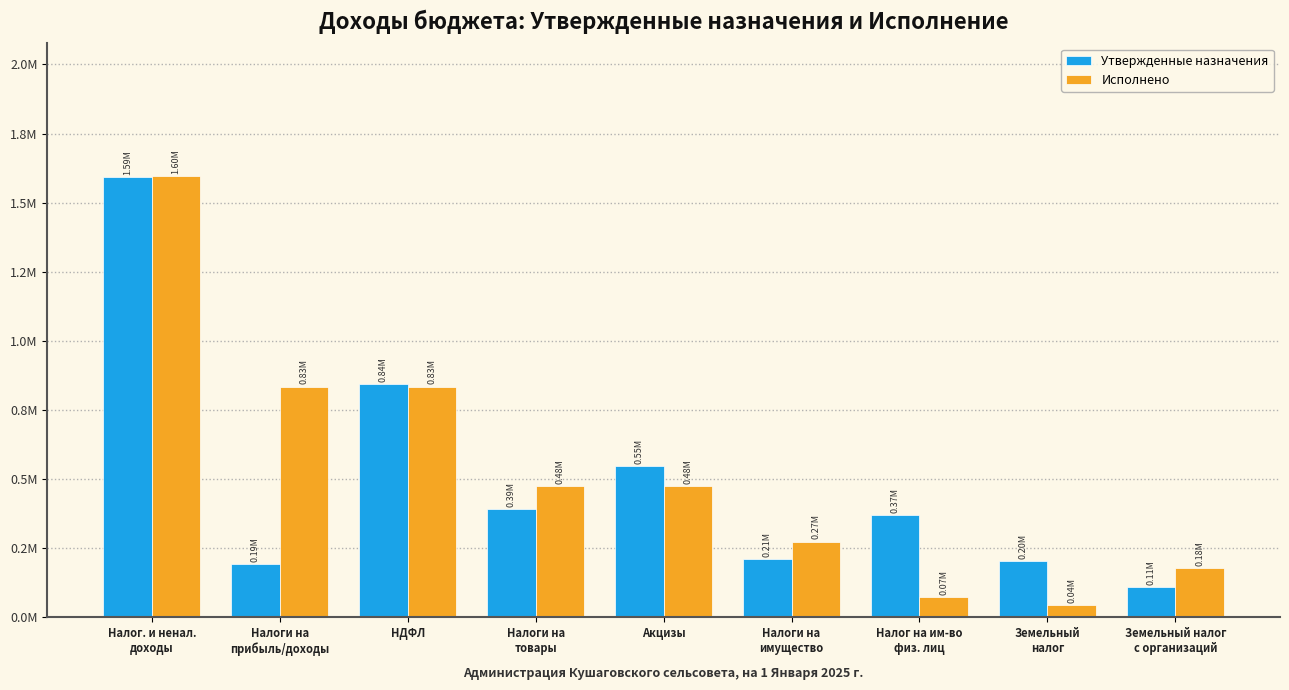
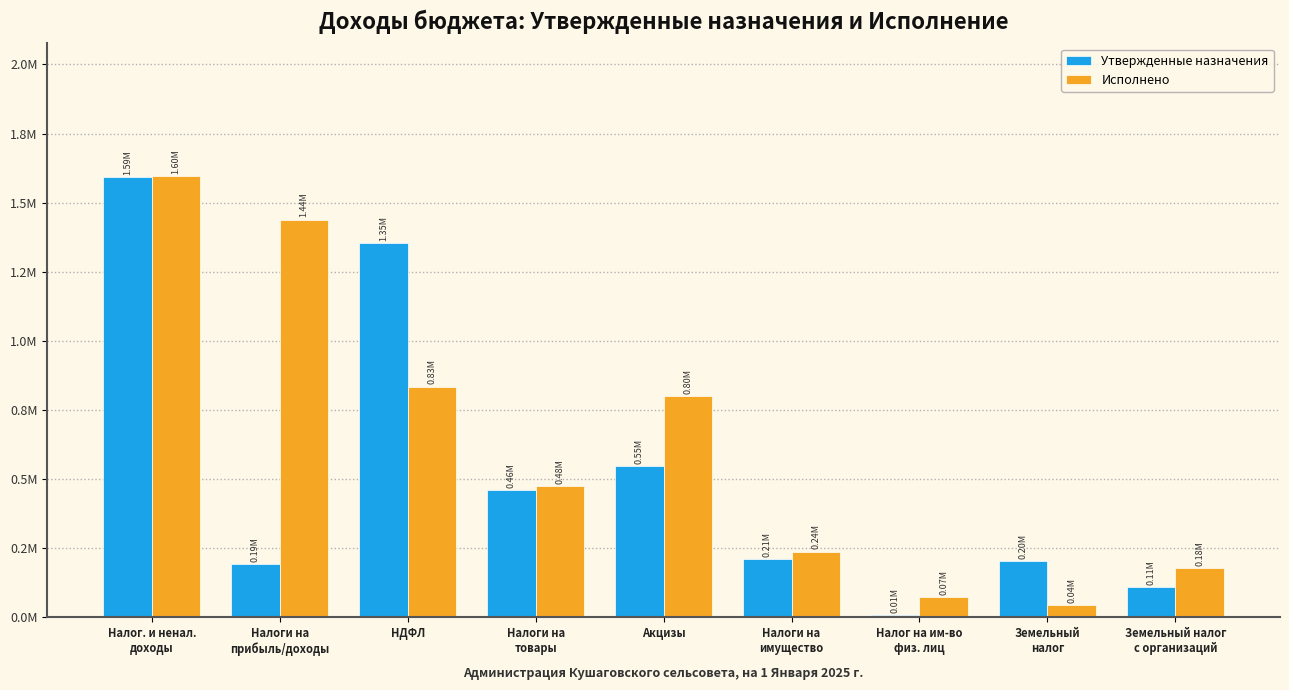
  {
    "Утвержденные назначения": {
      "Налог. и ненал. доходы": "1.59M",
      "Налоги на прибыль/доходы": "0.19M",
-     "НДФЛ": "0.84M",
-     "Налоги на товары": "0.39M",
+     "НДФЛ": "1.35M",
+     "Налоги на товары": "0.46M",
      "Акцизы": "0.55M",
      "Налоги на имущество": "0.21M",
-     "Налог на им-во физ. лиц": "0.37M",
+     "Налог на им-во физ. лиц": "0.01M",
      "Земельный налог": "0.20M",
      "Земельный налог с организаций": "0.11M"
    },
    "Исполнено": {
      "Налог. и ненал. доходы": "1.60M",
-     "Налоги на прибыль/доходы": "0.83M",
+     "Налоги на прибыль/доходы": "1.44M",
      "НДФЛ": "0.83M",
      "Налоги на товары": "0.48M",
-     "Акцизы": "0.48M",
-     "Налоги на имущество": "0.27M",
+     "Акцизы": "0.80M",
+     "Налоги на имущество": "0.24M",
      "Налог на им-во физ. лиц": "0.07M",
      "Земельный налог": "0.04M",
      "Земельный налог с организаций": "0.18M"
    }
  }
